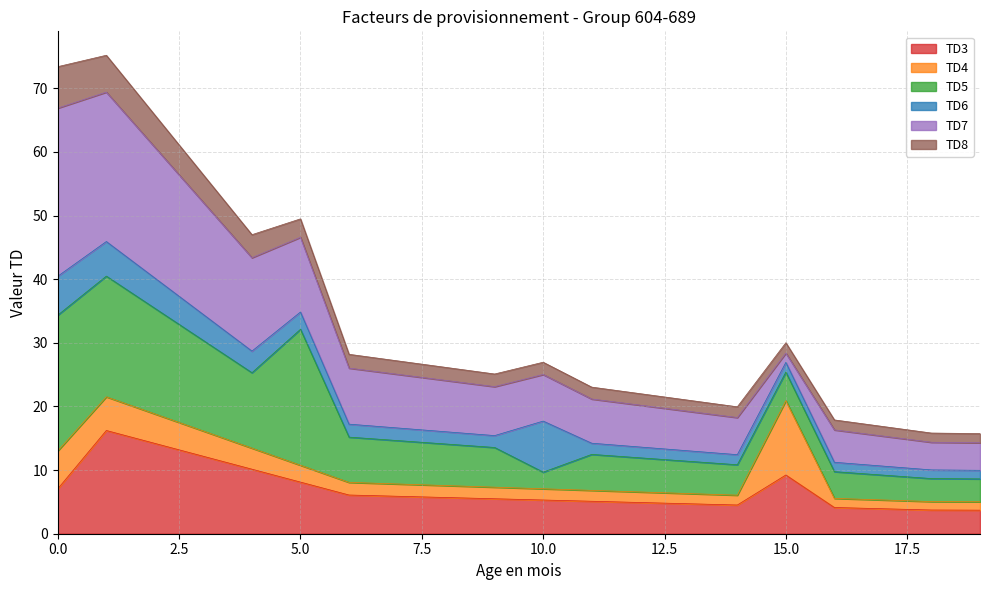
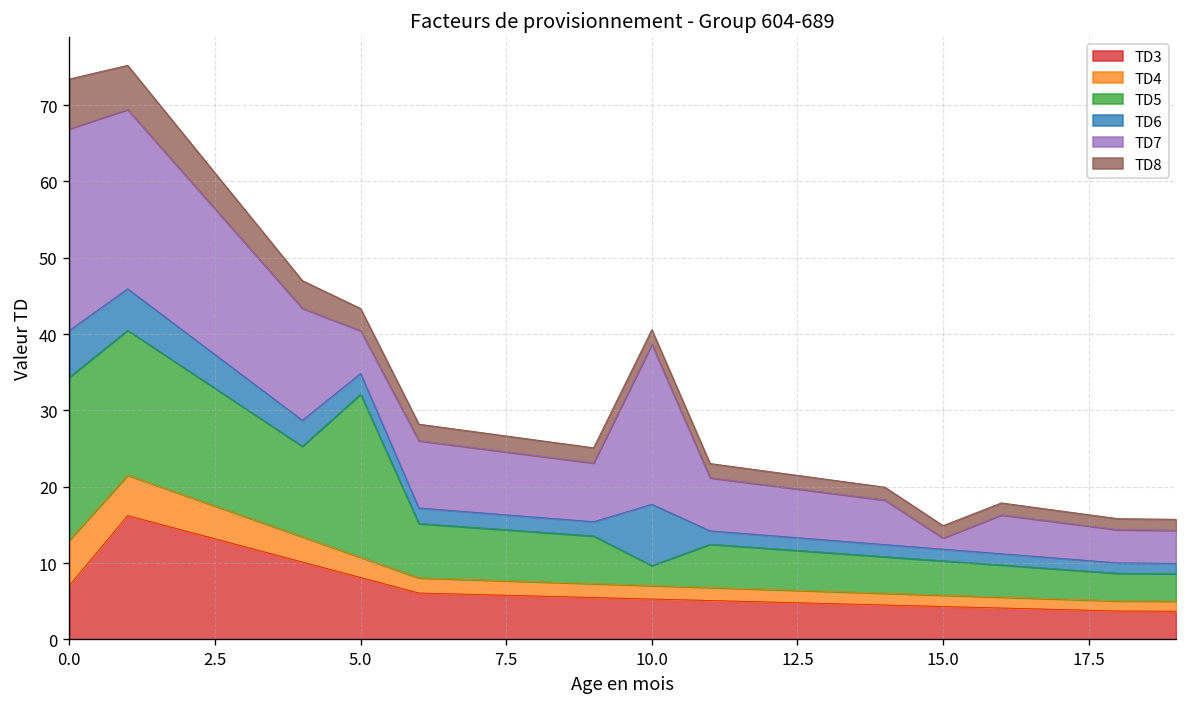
  {
    "TD3": {
      "0.0": 7,
      "5.0": 8,
      "10.0": 5,
-     "15.0": 9
+     "15.0": 4
    },
    "TD4": {
      "0.0": 6,
      "5.0": 3,
      "10.0": 2,
-     "15.0": 12
+     "15.0": 1
    },
    "TD5": {
      "0.0": 21,
      "5.0": 21,
      "10.0": 3,
      "15.0": 4
    },
    "TD6": {
      "0.0": 6,
      "5.0": 3,
      "10.0": 8,
      "15.0": 2
    },
    "TD7": {
      "0.0": 26,
-     "5.0": 12,
-     "10.0": 7,
+     "5.0": 6,
+     "10.0": 21,
      "15.0": 1
    },
    "TD8": {
      "0.0": 7,
      "5.0": 3,
      "10.0": 2,
      "15.0": 2
    }
  }
